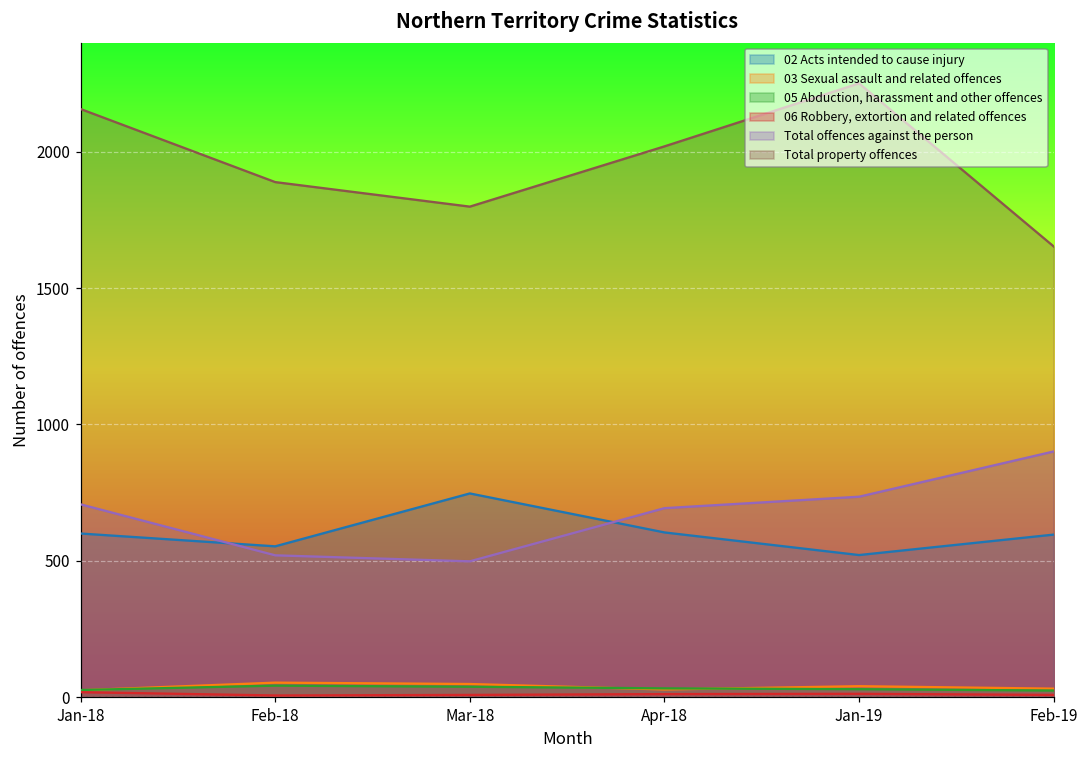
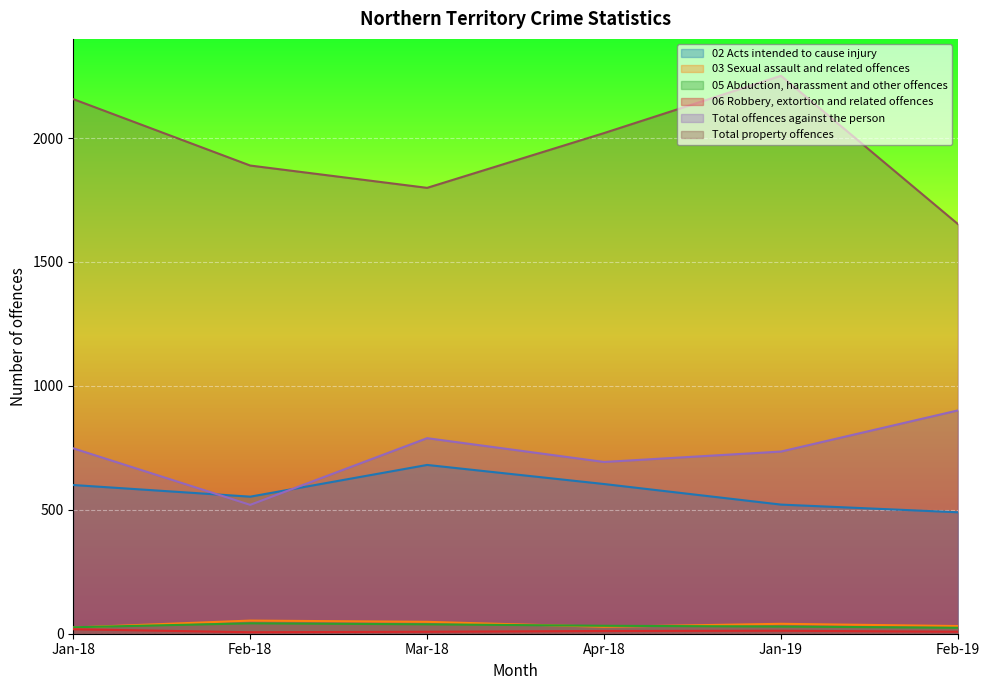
  {
    "02 Acts intended to cause injury": {
      "Jan-18": 600,
      "Feb-18": 550,
-     "Mar-18": 750,
+     "Mar-18": 680,
      "Apr-18": 600,
      "Jan-19": 520,
-     "Feb-19": 600
+     "Feb-19": 490
    },
    "05 Abduction, harassment and other offences": {
      "Feb-18": 40,
      "Jan-19": 30
    },
    "Total offences against the person": {
-     "Jan-18": 710,
+     "Jan-18": 750,
      "Feb-18": 520,
-     "Mar-18": 500,
+     "Mar-18": 790,
      "Apr-18": 690,
      "Jan-19": 740,
      "Feb-19": 900
    }
  }
